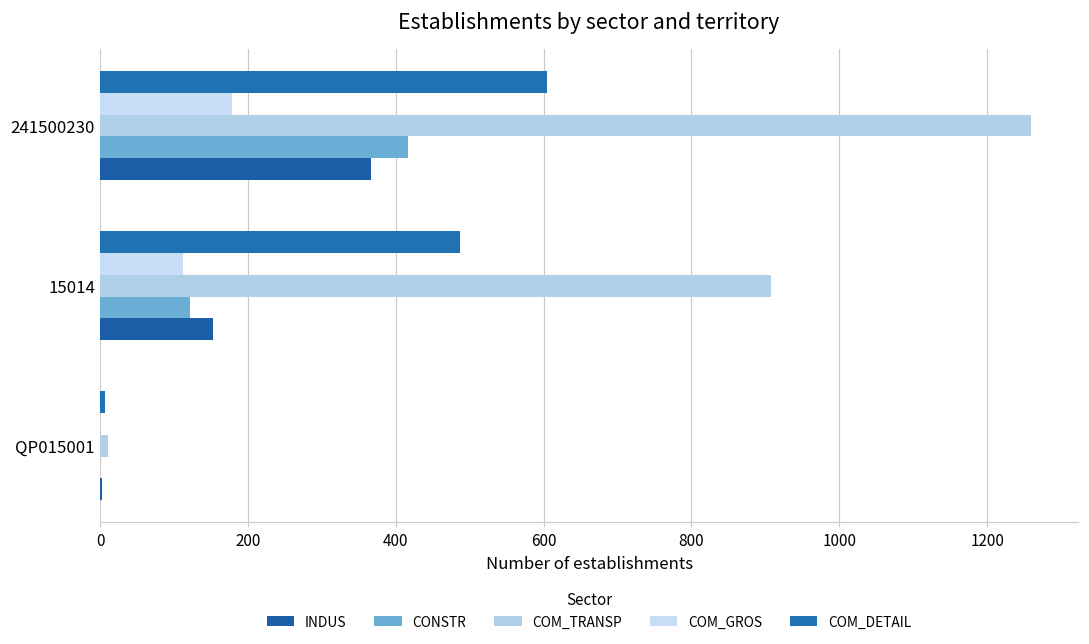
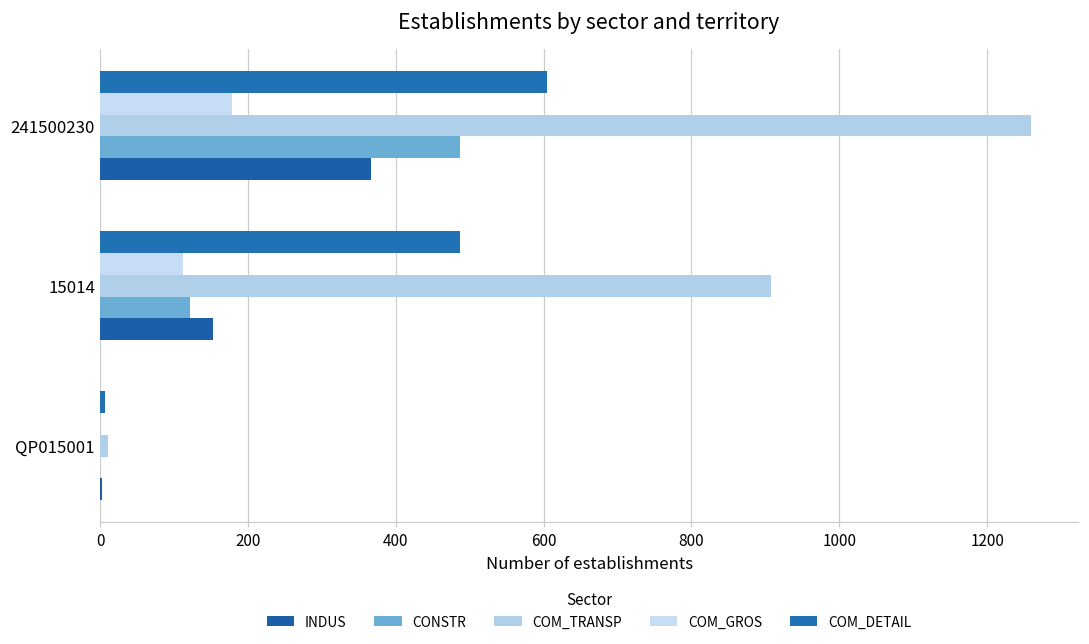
  {
    "CONSTR": {
-     "241500230": 420,
+     "241500230": 490,
      "15014": 120,
      "QP015001": 0
    }
  }
